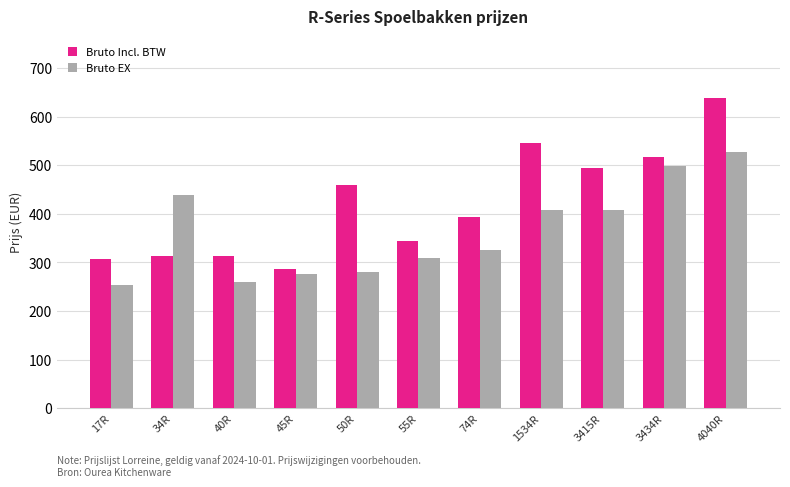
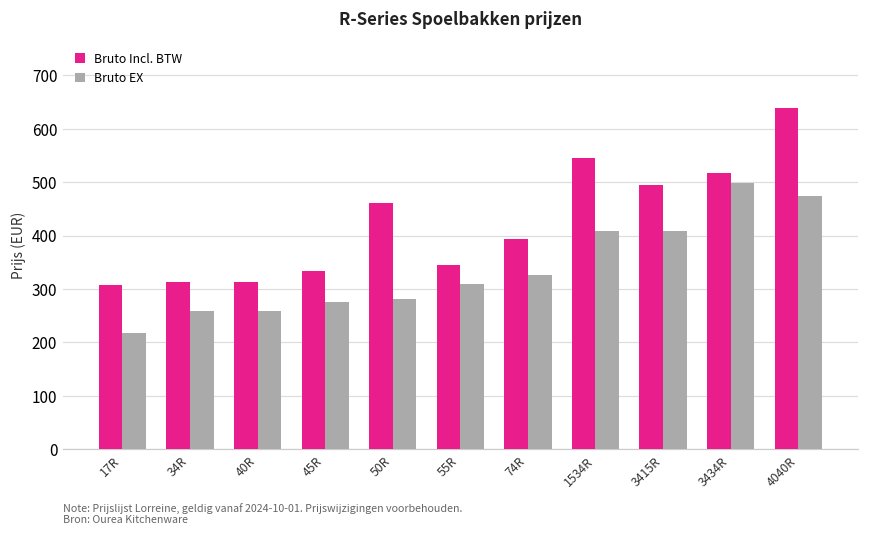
  {
    "Bruto Incl. BTW": {
      "17R": 310,
      "34R": 310,
      "40R": 310,
-     "45R": 290,
+     "45R": 330,
      "50R": 460,
      "55R": 340,
      "74R": 390,
      "1534R": 550,
      "3415R": 490,
      "3434R": 520,
      "4040R": 640
    },
    "Bruto EX": {
-     "17R": 250,
-     "34R": 440,
+     "17R": 220,
+     "34R": 260,
      "40R": 260,
      "45R": 280,
      "50R": 280,
      "55R": 310,
      "74R": 330,
      "1534R": 410,
      "3415R": 410,
      "3434R": 500,
-     "4040R": 530
+     "4040R": 470
    }
  }
